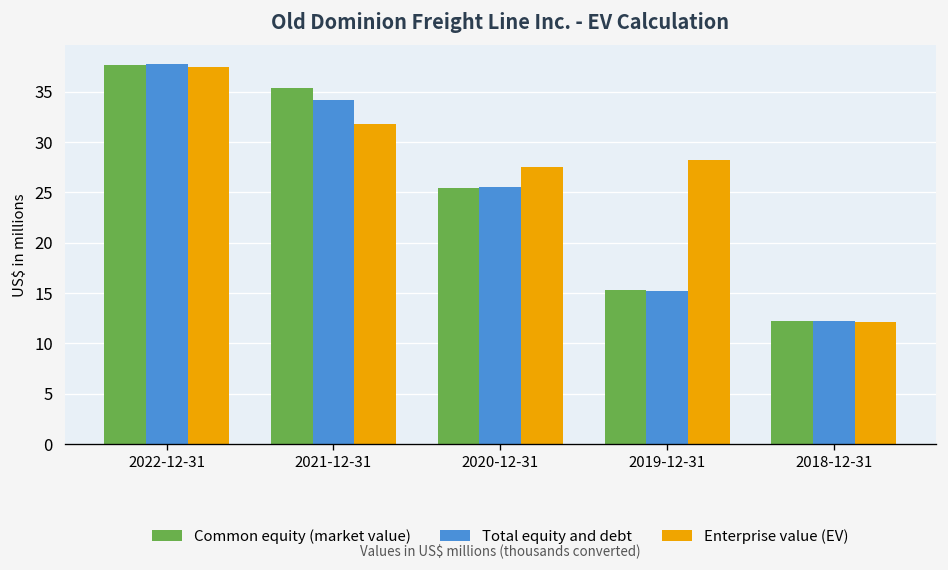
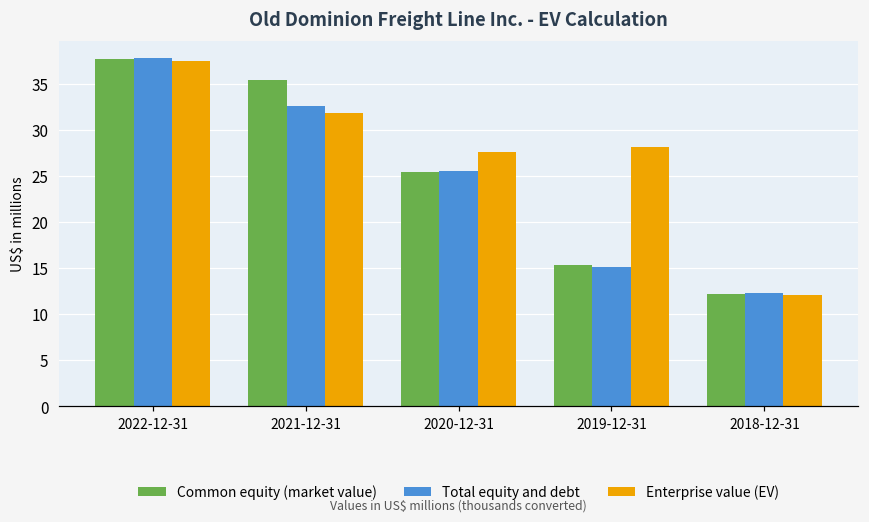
  {
    "Common equity (market value)": {
      "2022-12-31": 38,
      "2021-12-31": 35,
      "2020-12-31": 25,
      "2019-12-31": 15,
      "2018-12-31": 12
    },
    "Total equity and debt": {
      "2022-12-31": 38,
-     "2021-12-31": 34,
+     "2021-12-31": 33,
      "2020-12-31": 26,
      "2019-12-31": 15,
      "2018-12-31": 12
    },
    "Enterprise value (EV)": {
      "2022-12-31": 37,
      "2021-12-31": 32,
      "2020-12-31": 28,
      "2019-12-31": 28,
      "2018-12-31": 12
    }
  }
